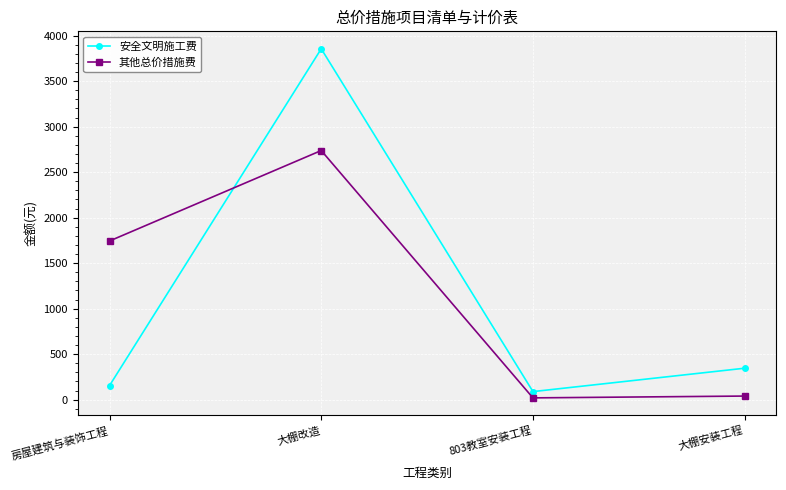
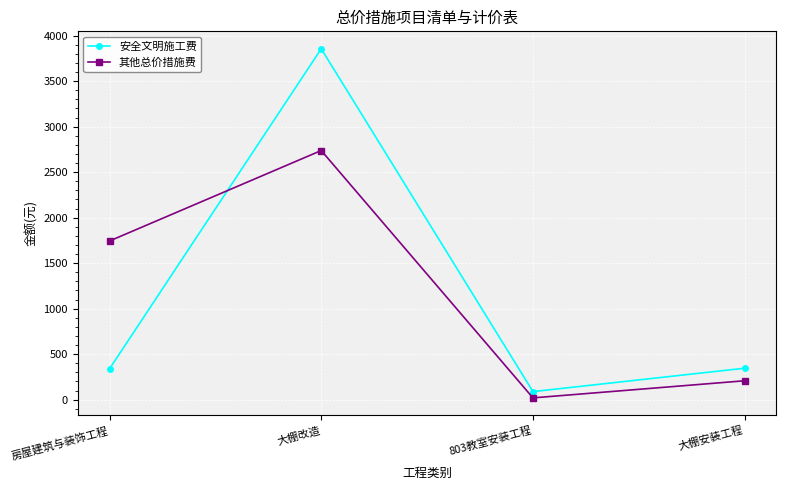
  {
    "安全文明施工费": {
-     "房屋建筑与装饰工程": 200,
+     "房屋建筑与装饰工程": 300,
      "大棚改造": 3900,
      "803教室安装工程": 100,
      "大棚安装工程": 300
    },
    "其他总价措施费": {
      "房屋建筑与装饰工程": 1700,
      "大棚改造": 2700,
      "803教室安装工程": 0,
-     "大棚安装工程": 0
+     "大棚安装工程": 200
    }
  }
